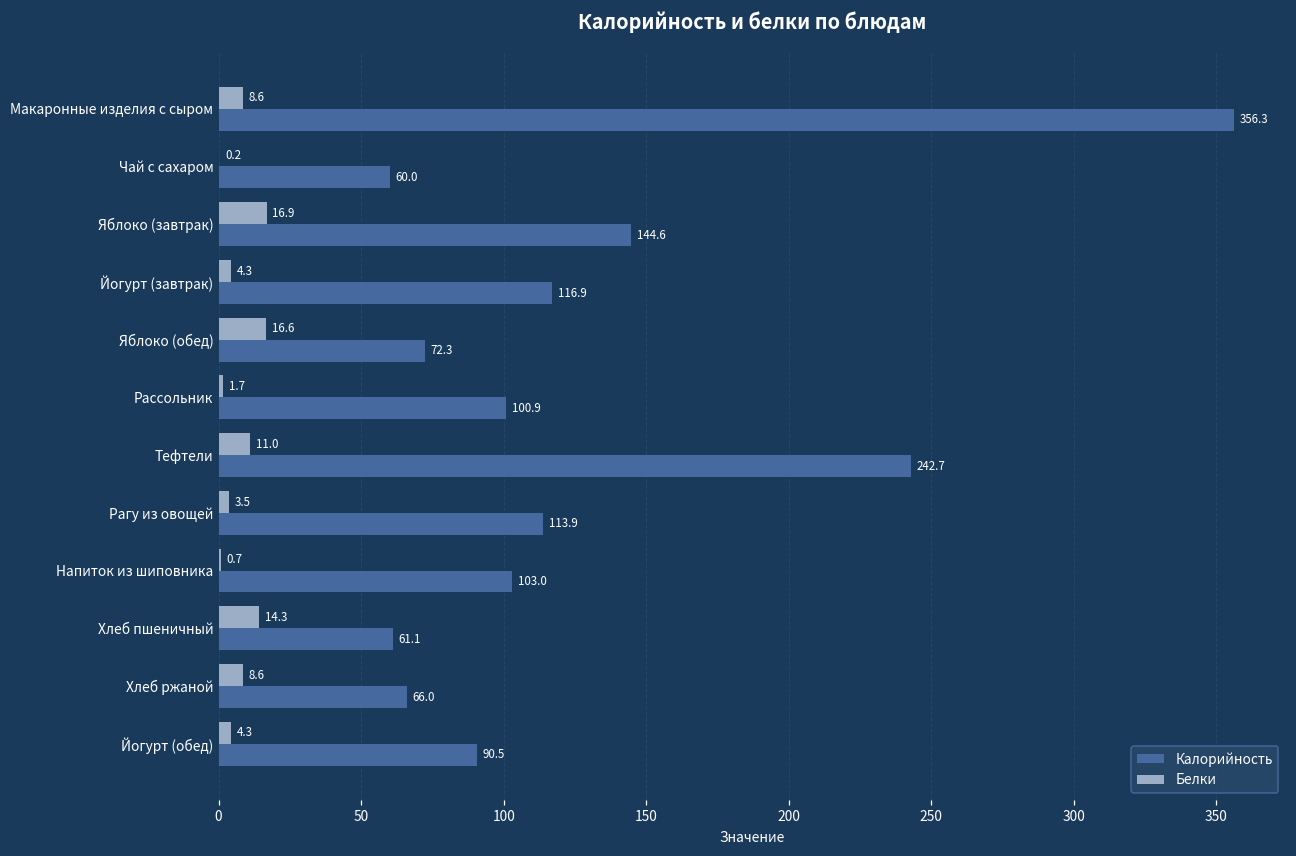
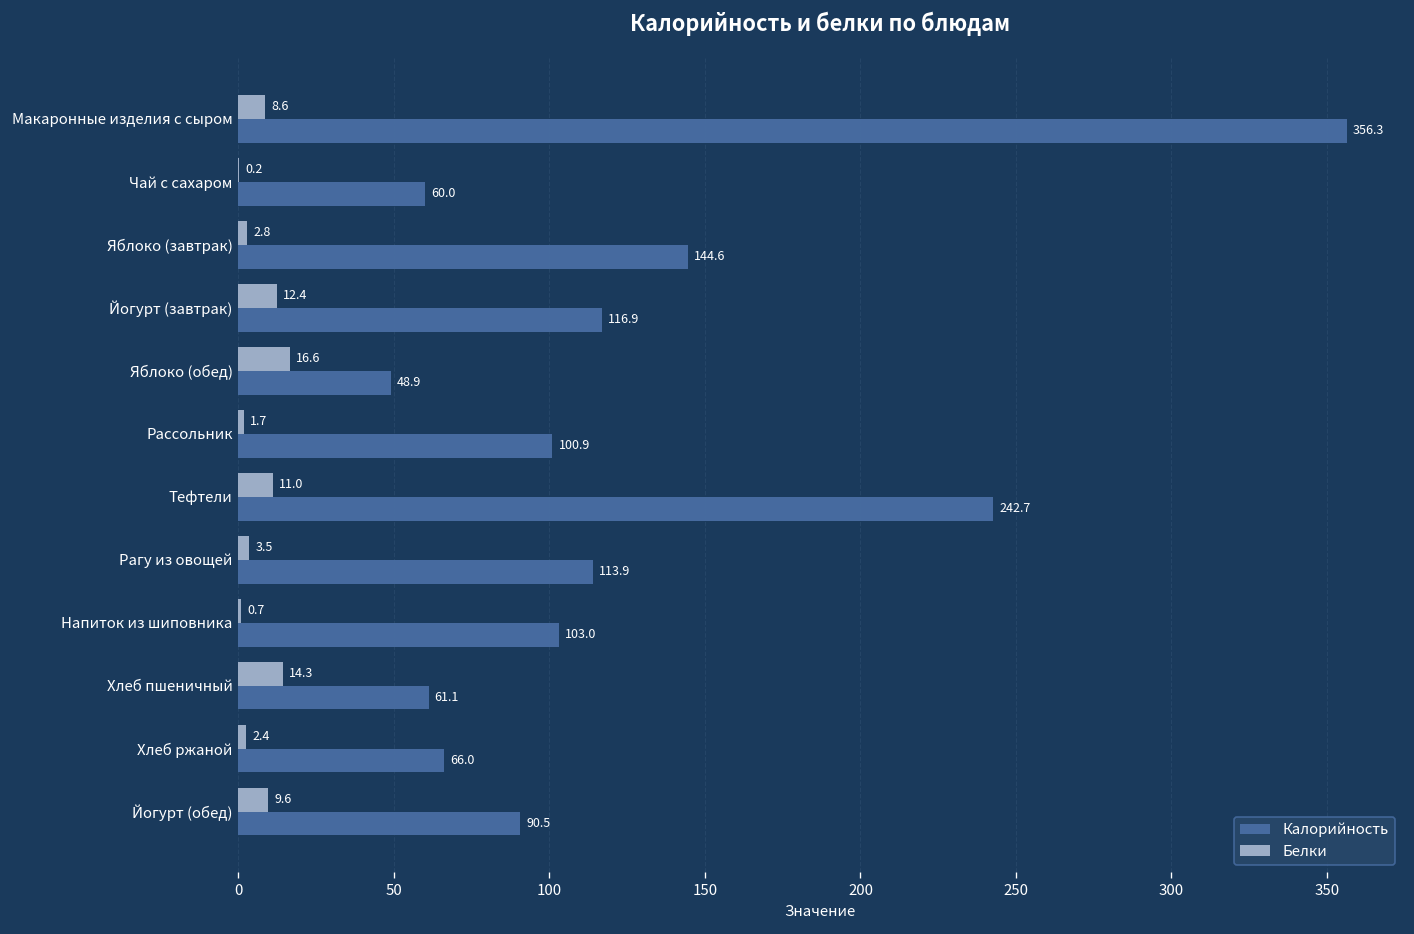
  {
    "Калорийность": {
      "Макаронные изделия с сыром": 356.3,
      "Чай с сахаром": 60.0,
      "Яблоко (завтрак)": 144.6,
      "Йогурт (завтрак)": 116.9,
-     "Яблоко (обед)": 72.3,
+     "Яблоко (обед)": 48.9,
      "Рассольник": 100.9,
      "Тефтели": 242.7,
      "Рагу из овощей": 113.9,
      "Напиток из шиповника": 103.0,
      "Хлеб пшеничный": 61.1,
      "Хлеб ржаной": 66.0,
      "Йогурт (обед)": 90.5
    },
    "Белки": {
      "Макаронные изделия с сыром": 8.6,
      "Чай с сахаром": 0.2,
-     "Яблоко (завтрак)": 16.9,
-     "Йогурт (завтрак)": 4.3,
+     "Яблоко (завтрак)": 2.8,
+     "Йогурт (завтрак)": 12.4,
      "Яблоко (обед)": 16.6,
      "Рассольник": 1.7,
      "Тефтели": 11.0,
      "Рагу из овощей": 3.5,
      "Напиток из шиповника": 0.7,
      "Хлеб пшеничный": 14.3,
-     "Хлеб ржаной": 8.6,
-     "Йогурт (обед)": 4.3
+     "Хлеб ржаной": 2.4,
+     "Йогурт (обед)": 9.6
    }
  }
